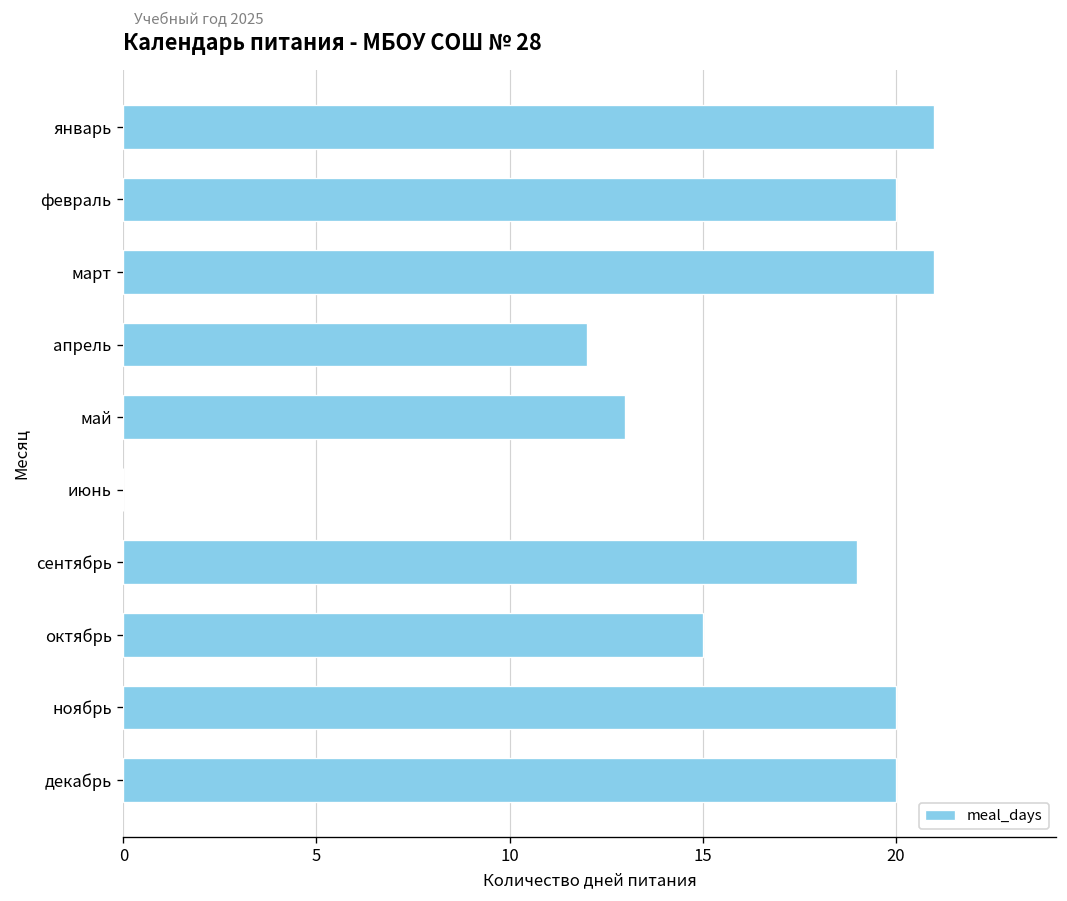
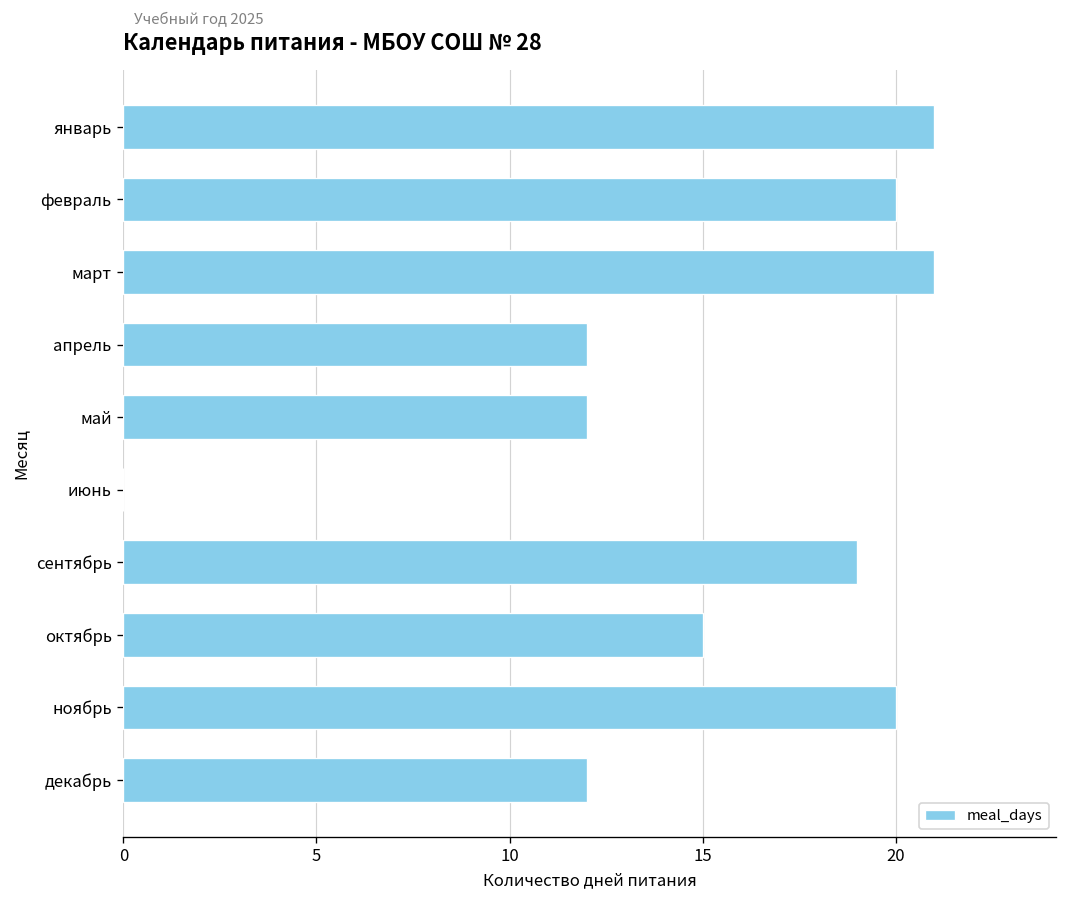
  {
    "январь": 21,
    "февраль": 20,
    "март": 21,
    "апрель": 12,
-   "май": 13,
+   "май": 12,
    "июнь": 0,
    "сентябрь": 19,
    "октябрь": 15,
    "ноябрь": 20,
-   "декабрь": 20
+   "декабрь": 12
  }
